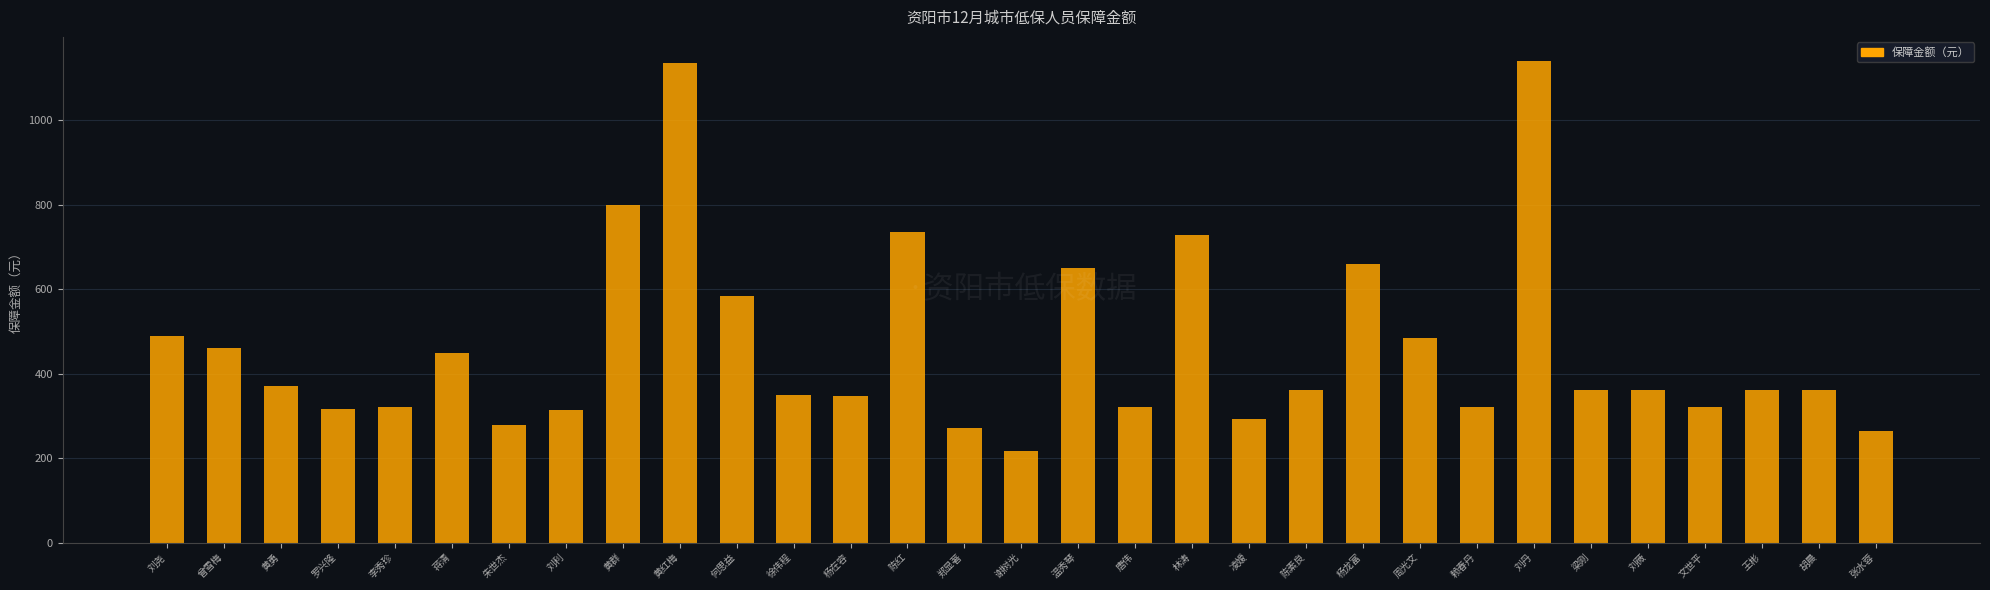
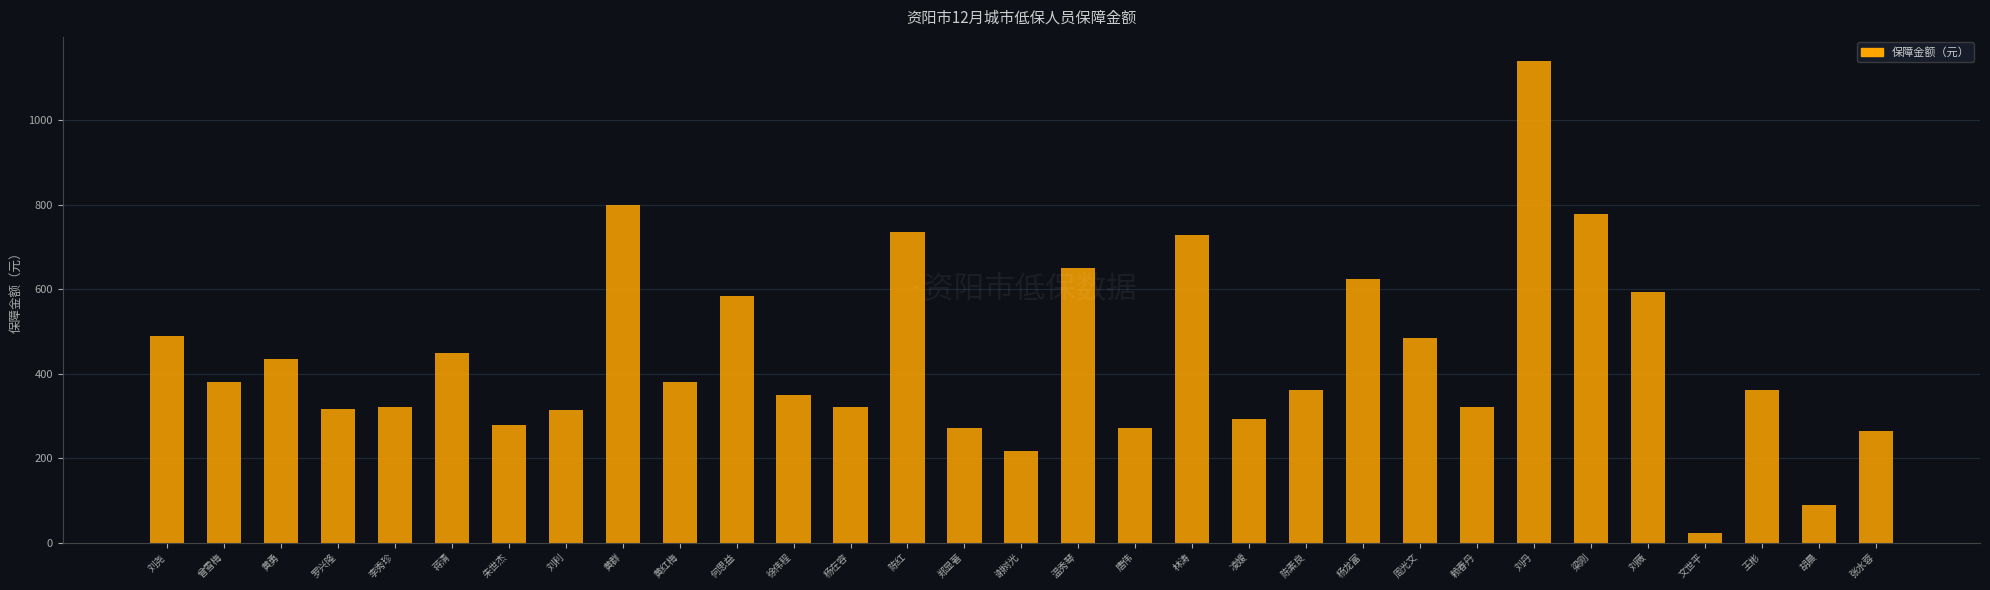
  {
    "刘尧": 490,
-   "曾雪梅": 460,
-   "黄勇": 370,
+   "曾雪梅": 380,
+   "黄勇": 430,
    "罗兴隆": 320,
    "李秀珍": 320,
    "蒋清": 450,
    "朱世杰": 280,
    "刘利": 310,
    "黄群": 800,
-   "黄红梅": 1140,
+   "黄红梅": 380,
    "何思益": 580,
    "徐伟程": 350,
-   "杨在容": 350,
+   "杨在容": 320,
    "陈红": 740,
    "郑显著": 270,
    "谢树光": 220,
    "温秀琴": 650,
-   "唐伟": 320,
+   "唐伟": 270,
    "林涛": 730,
    "凌嫒": 290,
    "陈素良": 360,
-   "杨龙富": 660,
+   "杨龙富": 630,
    "周光文": 480,
    "赖春丹": 320,
    "刘丹": 1140,
-   "梁刚": 360,
-   "刘薇": 360,
-   "文世平": 320,
+   "梁刚": 780,
+   "刘薇": 590,
+   "文世平": 20,
    "王彬": 360,
-   "胡晨": 360,
+   "胡晨": 90,
    "张水蓉": 270
  }
